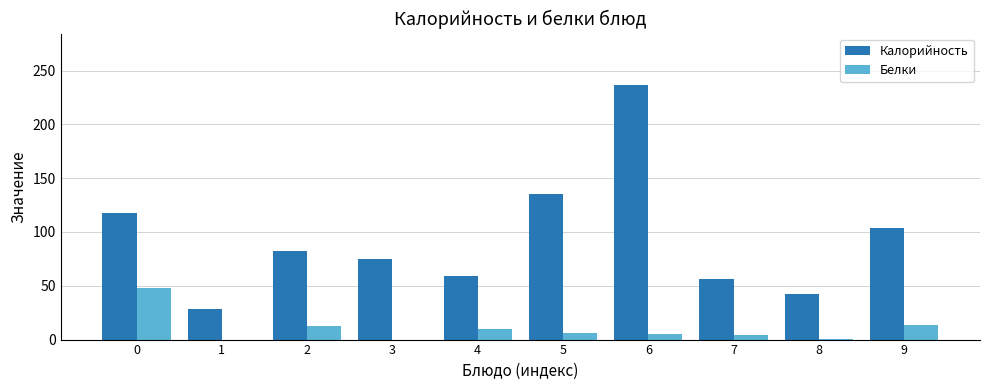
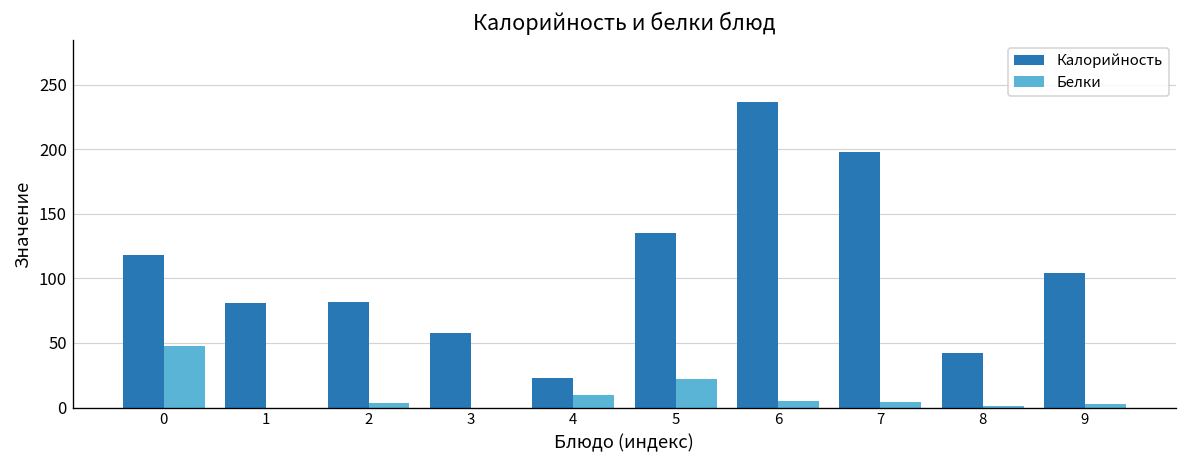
  {
    "Калорийность": {
      "0": 118,
-     "1": 28,
+     "1": 81,
      "2": 82,
-     "3": 75,
-     "4": 59,
+     "3": 58,
+     "4": 23,
      "5": 135,
      "6": 237,
-     "7": 56,
+     "7": 198,
      "8": 42,
      "9": 104
    },
    "Белки": {
      "0": 48,
      "1": 0,
-     "2": 12,
+     "2": 3,
      "3": 0,
      "4": 10,
-     "5": 6,
+     "5": 22,
      "6": 5,
      "7": 4,
-     "9": 14
+     "9": 3
    }
  }
